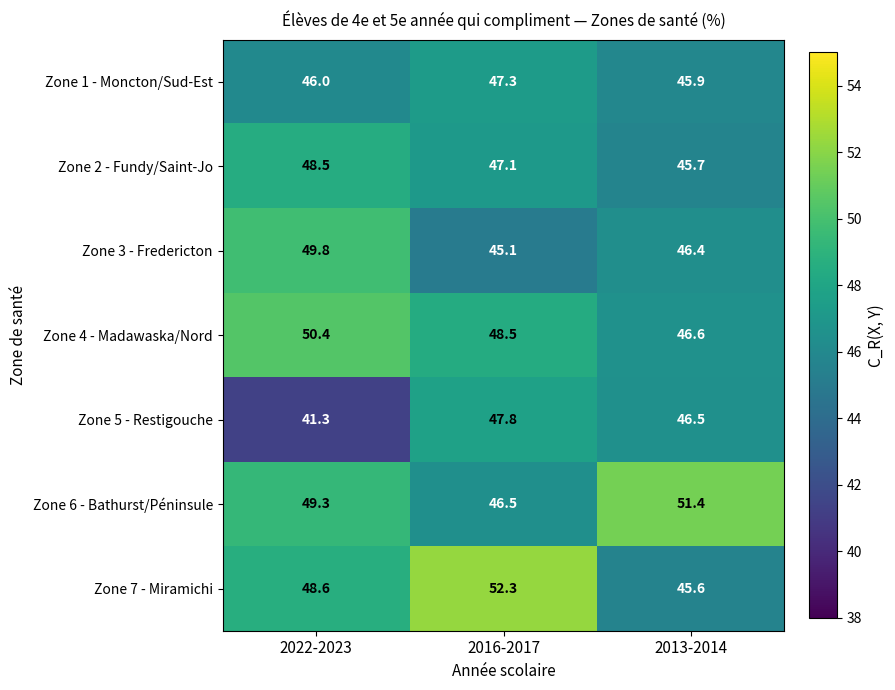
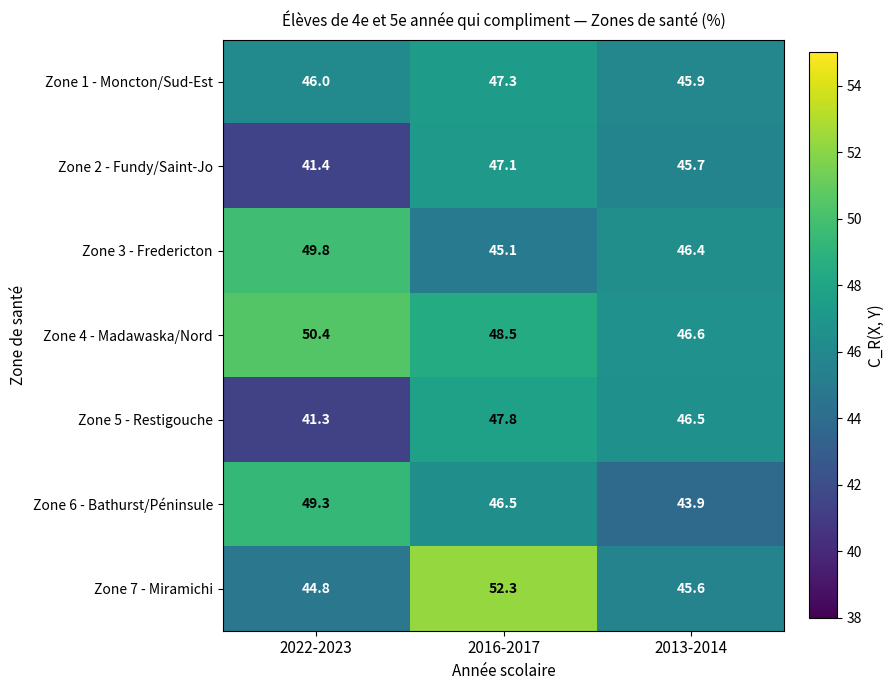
  {
    "Zone 1 - Moncton/Sud-Est": {
      "2022-2023": 46.0,
      "2016-2017": 47.3,
      "2013-2014": 45.9
    },
    "Zone 2 - Fundy/Saint-Jo": {
-     "2022-2023": 48.5,
+     "2022-2023": 41.4,
      "2016-2017": 47.1,
      "2013-2014": 45.7
    },
    "Zone 3 - Fredericton": {
      "2022-2023": 49.8,
      "2016-2017": 45.1,
      "2013-2014": 46.4
    },
    "Zone 4 - Madawaska/Nord": {
      "2022-2023": 50.4,
      "2016-2017": 48.5,
      "2013-2014": 46.6
    },
    "Zone 5 - Restigouche": {
      "2022-2023": 41.3,
      "2016-2017": 47.8,
      "2013-2014": 46.5
    },
    "Zone 6 - Bathurst/Péninsule": {
      "2022-2023": 49.3,
      "2016-2017": 46.5,
-     "2013-2014": 51.4
+     "2013-2014": 43.9
    },
    "Zone 7 - Miramichi": {
-     "2022-2023": 48.6,
+     "2022-2023": 44.8,
      "2016-2017": 52.3,
      "2013-2014": 45.6
    }
  }
